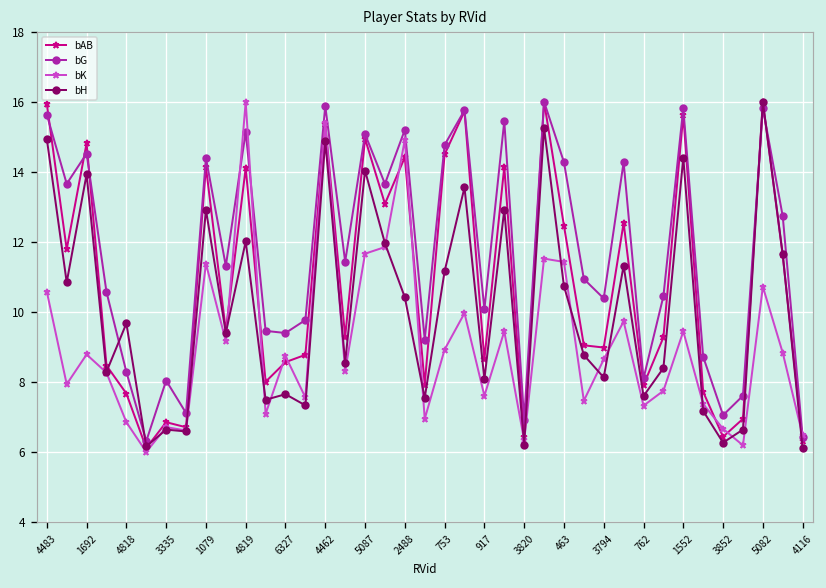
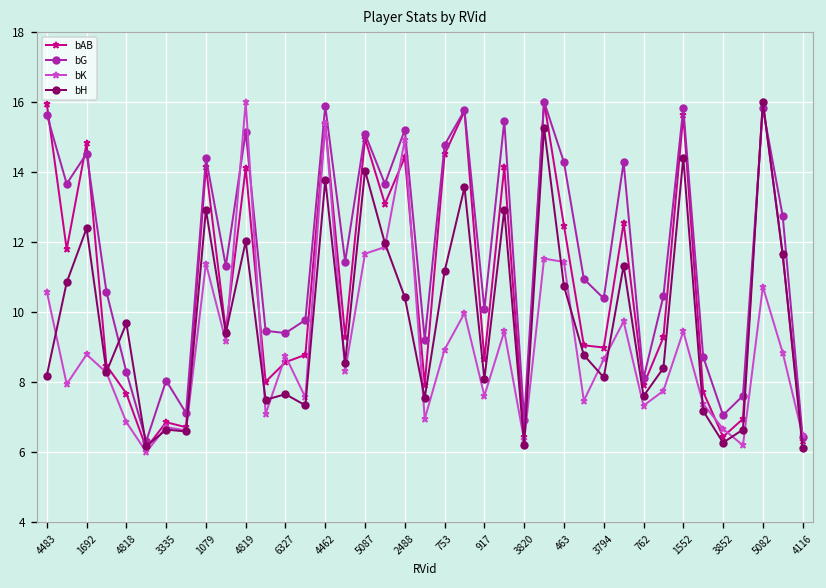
  {
    "bH": {
-     "4483": 14.9,
-     "1692": 13.9,
+     "4483": 8.2,
+     "1692": 12.4,
      "4818": 9.7,
      "1079": 12.9,
      "4819": 12.0,
      "6327": 7.6,
-     "4462": 14.9,
+     "4462": 13.8,
      "5087": 14.0,
      "2488": 10.4,
      "753": 11.2,
      "917": 8.1,
      "3820": 6.2,
      "463": 10.7,
      "3794": 8.1,
      "762": 7.6,
      "1552": 14.4,
      "3852": 6.3,
      "4116": 6.1
    }
  }
